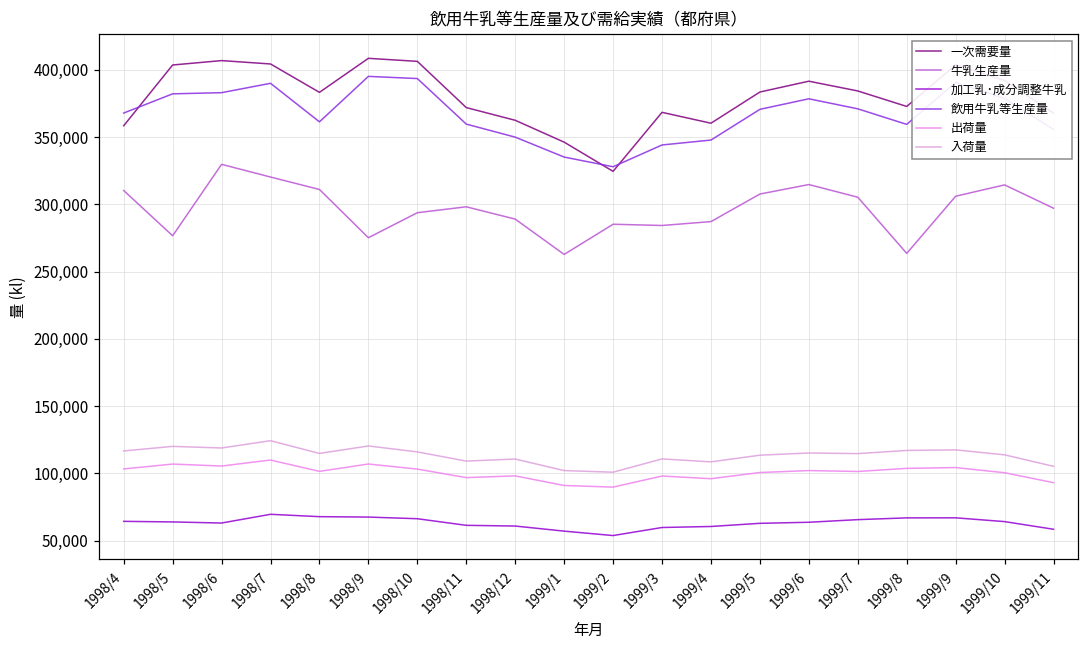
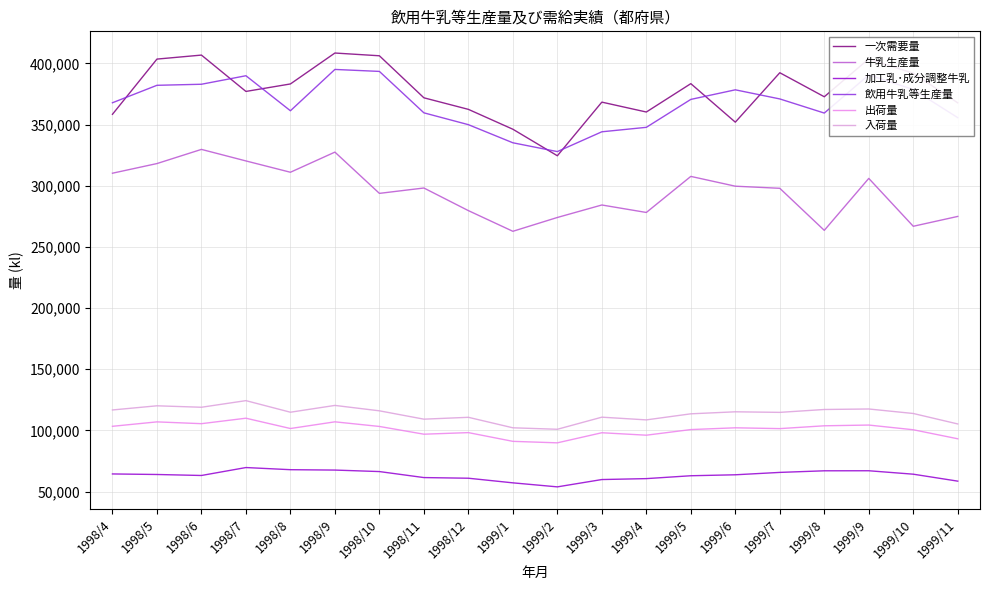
  {
    "一次需要量": {
      "1998/4": "358,000",
      "1998/5": "404,000",
      "1998/6": "407,000",
-     "1998/7": "404,000",
+     "1998/7": "377,000",
      "1998/8": "383,000",
      "1998/9": "408,000",
      "1998/10": "406,000",
      "1998/11": "372,000",
      "1998/12": "362,000",
      "1999/1": "346,000",
      "1999/2": "325,000",
      "1999/3": "368,000",
      "1999/4": "360,000",
      "1999/5": "383,000",
-     "1999/6": "391,000",
-     "1999/7": "384,000",
+     "1999/6": "352,000",
+     "1999/7": "392,000",
      "1999/8": "373,000"
    },
    "牛乳生産量": {
      "1998/4": "310,000",
-     "1998/5": "277,000",
+     "1998/5": "318,000",
      "1998/6": "330,000",
      "1998/7": "320,000",
      "1998/8": "311,000",
-     "1998/9": "275,000",
+     "1998/9": "327,000",
      "1998/10": "294,000",
      "1998/11": "298,000",
-     "1998/12": "289,000",
+     "1998/12": "280,000",
      "1999/1": "263,000",
-     "1999/2": "285,000",
+     "1999/2": "274,000",
      "1999/3": "284,000",
-     "1999/4": "287,000",
+     "1999/4": "278,000",
      "1999/5": "308,000",
-     "1999/6": "315,000",
-     "1999/7": "305,000",
+     "1999/6": "300,000",
+     "1999/7": "298,000",
      "1999/8": "264,000",
      "1999/9": "306,000",
-     "1999/10": "314,000",
-     "1999/11": "297,000"
+     "1999/10": "267,000",
+     "1999/11": "275,000"
    }
  }
